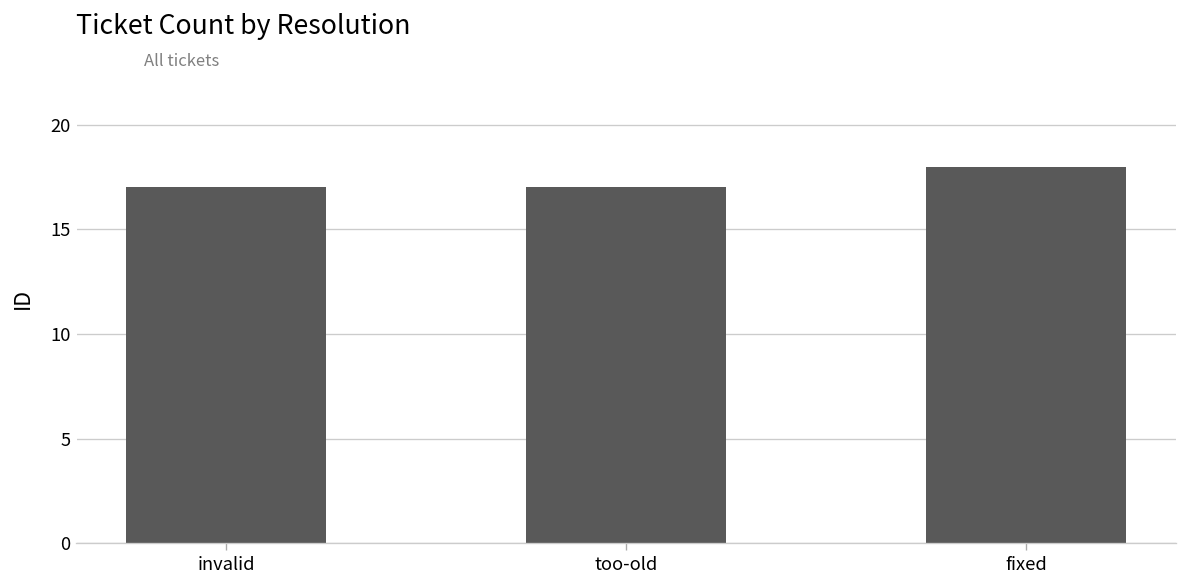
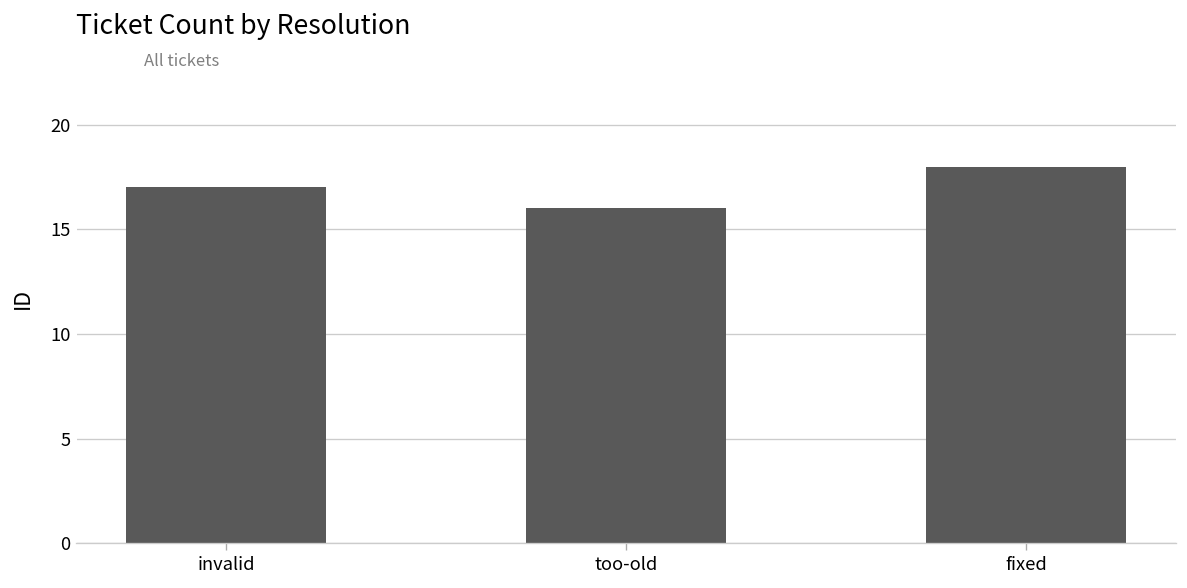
  {
    "invalid": 17,
-   "too-old": 17,
+   "too-old": 16,
    "fixed": 18
  }
